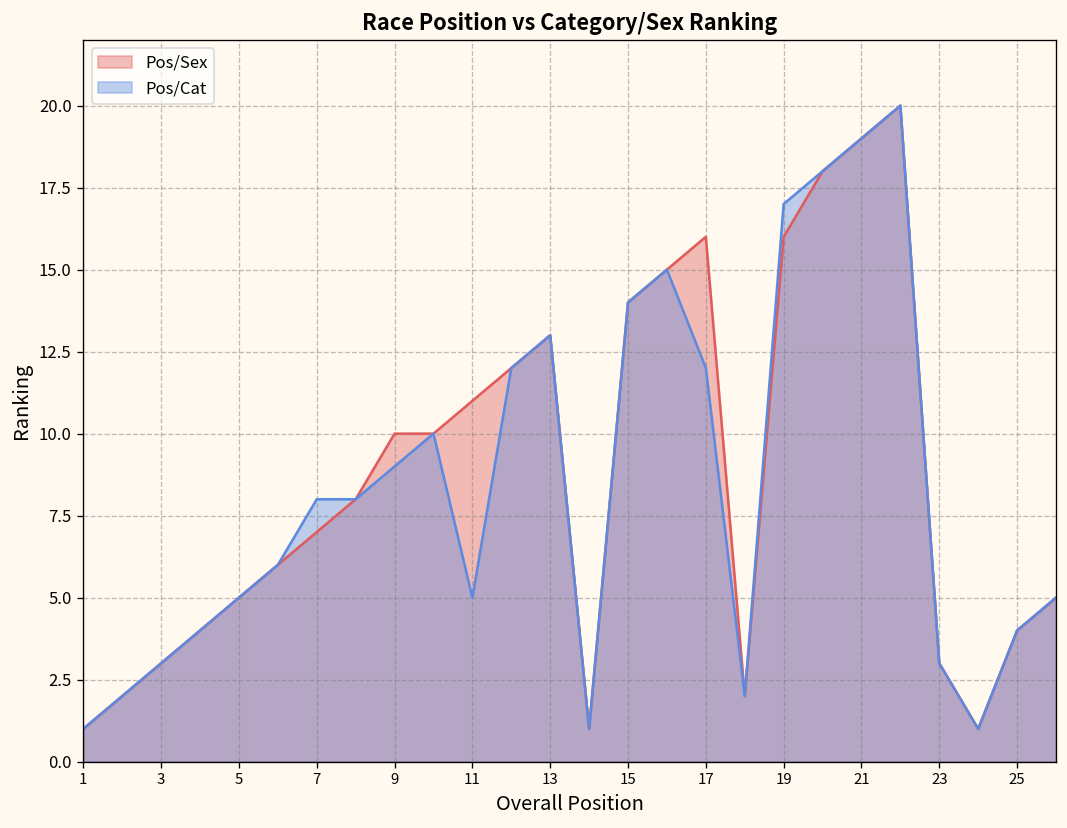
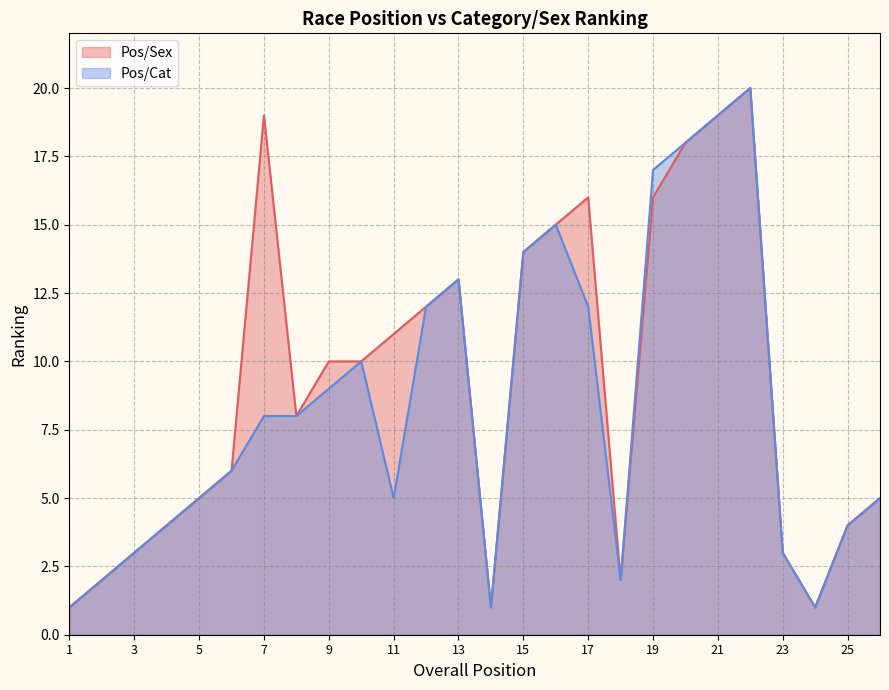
  {
    "Pos/Sex": {
-     "7": 7,
+     "7": 19,
      "9": 10,
      "11": 11,
      "17": 16,
      "19": 16
    },
    "Pos/Cat": {
      "7": 8,
      "9": 9,
      "11": 5,
      "17": 12,
      "19": 17
    }
  }
